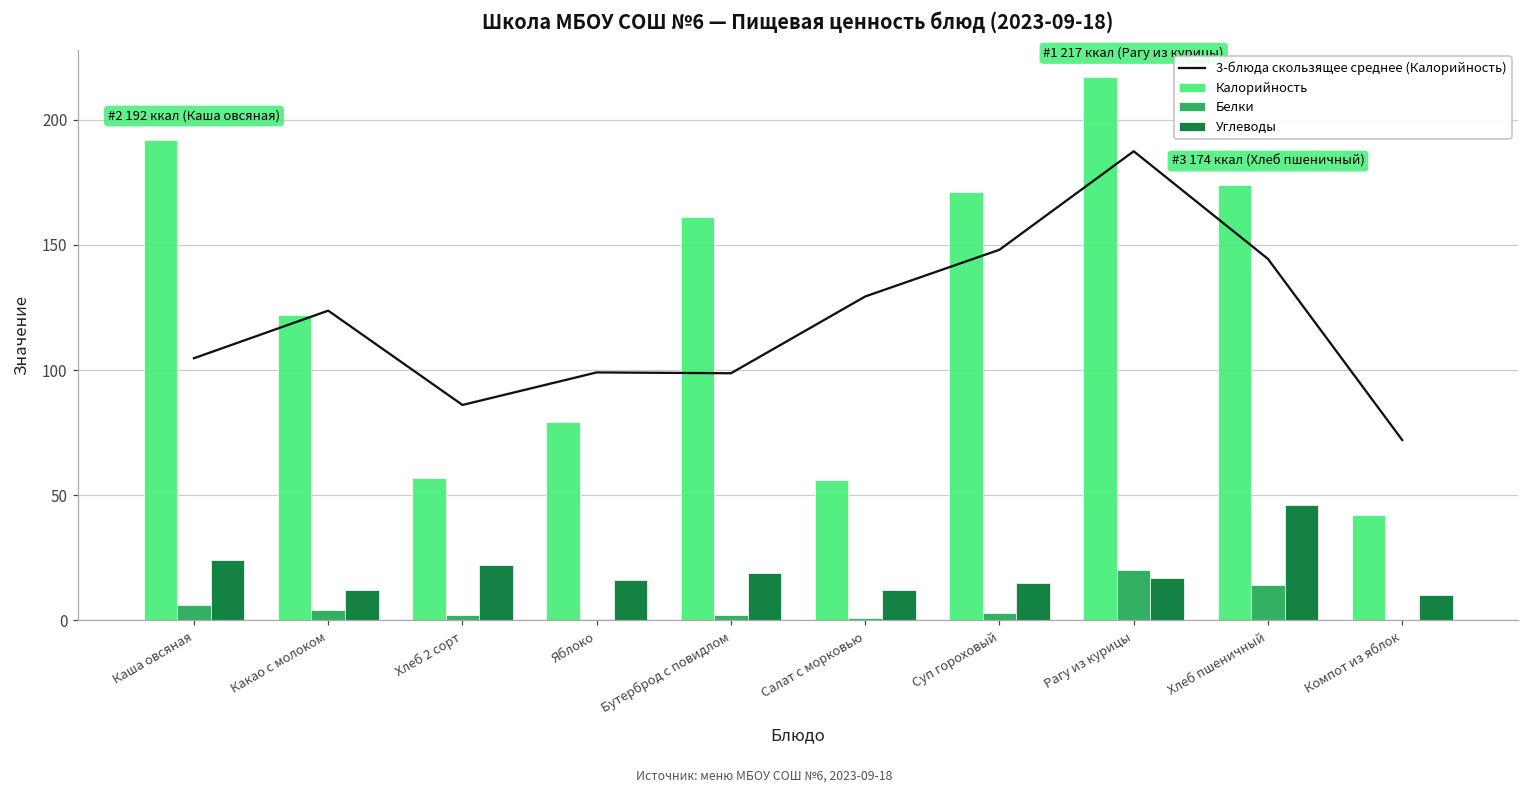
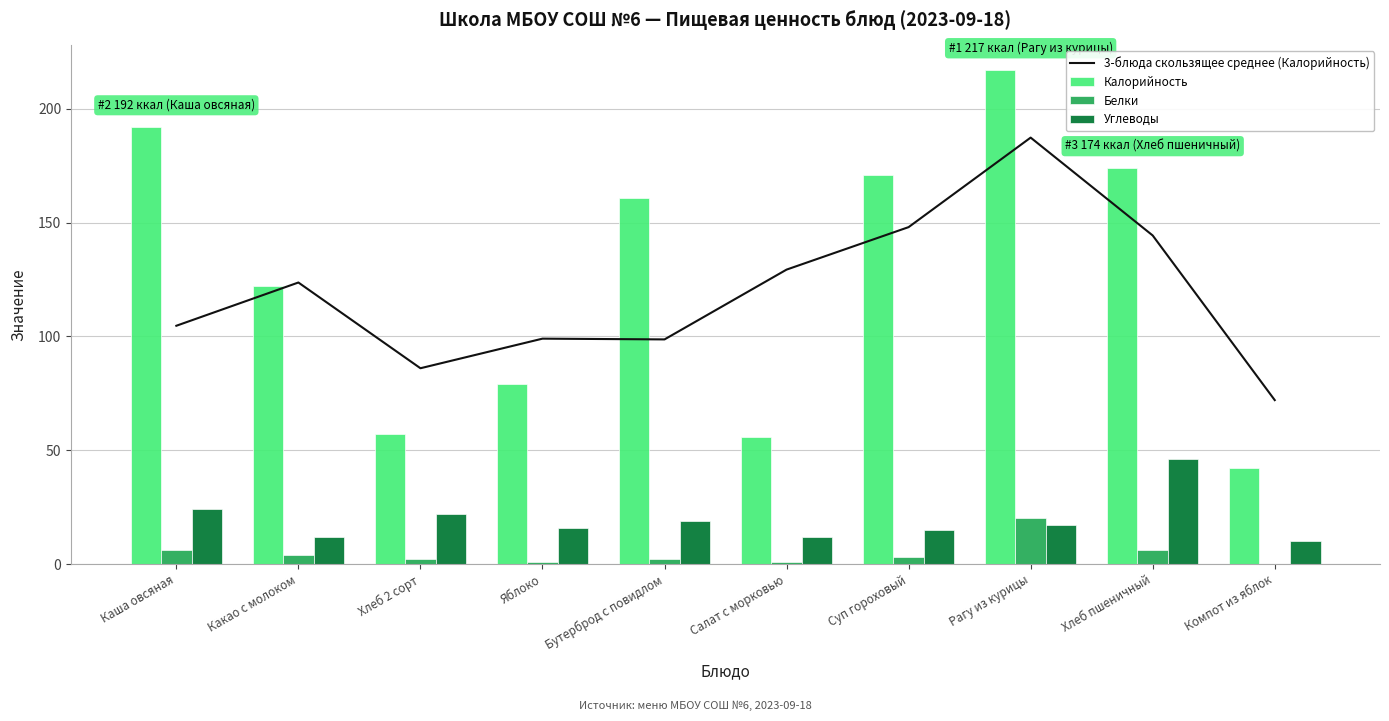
  {
    "3-блюда скользящее среднее (Калорийность)": {
      "Каша овсяная": 105,
      "Какао с молоком": 124,
      "Хлеб 2 сорт": 86,
      "Яблоко": 99,
      "Бутерброд с повидлом": 99,
      "Салат с морковью": 129,
      "Суп гороховый": 148,
      "Рагу из курицы": 187,
      "Хлеб пшеничный": 144,
      "Компот из яблок": 72
    },
    "Калорийность": {
      "Какао с молоком": 122,
      "Хлеб 2 сорт": 57,
      "Яблоко": 79,
      "Бутерброд с повидлом": 161,
      "Салат с морковью": 56,
      "Суп гороховый": 171,
      "Компот из яблок": 42
    },
    "Белки": {
      "Каша овсяная": 6,
      "Какао с молоком": 4,
      "Хлеб 2 сорт": 2,
      "Бутерброд с повидлом": 2,
      "Суп гороховый": 3,
      "Рагу из курицы": 20,
-     "Хлеб пшеничный": 14
+     "Хлеб пшеничный": 6
    },
    "Углеводы": {
      "Каша овсяная": 24,
      "Какао с молоком": 12,
      "Хлеб 2 сорт": 22,
      "Яблоко": 16,
      "Бутерброд с повидлом": 19,
      "Салат с морковью": 12,
      "Суп гороховый": 15,
      "Рагу из курицы": 17,
      "Хлеб пшеничный": 46,
      "Компот из яблок": 10
    }
  }
